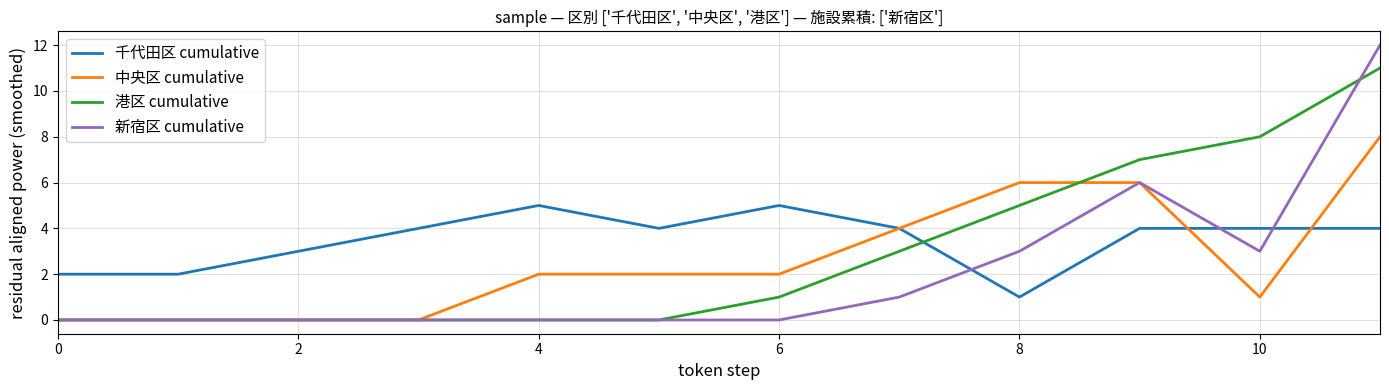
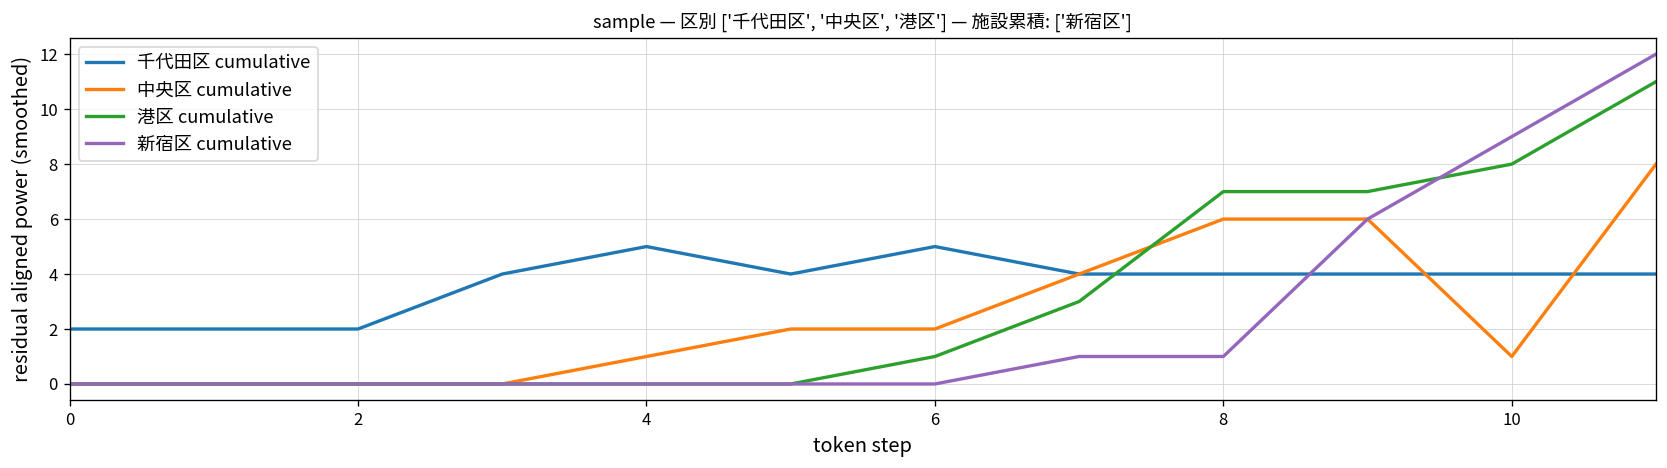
  {
    "千代田区 cumulative": {
      "0": 2,
-     "2": 3,
+     "2": 2,
      "4": 5,
      "6": 5,
-     "8": 1,
+     "8": 4,
      "10": 4
    },
    "中央区 cumulative": {
-     "4": 2,
+     "4": 1,
      "6": 2,
      "8": 6,
      "10": 1
    },
    "港区 cumulative": {
      "6": 1,
-     "8": 5,
+     "8": 7,
      "10": 8
    },
    "新宿区 cumulative": {
      "6": 0,
-     "8": 3,
-     "10": 3
+     "8": 1,
+     "10": 9
    }
  }
